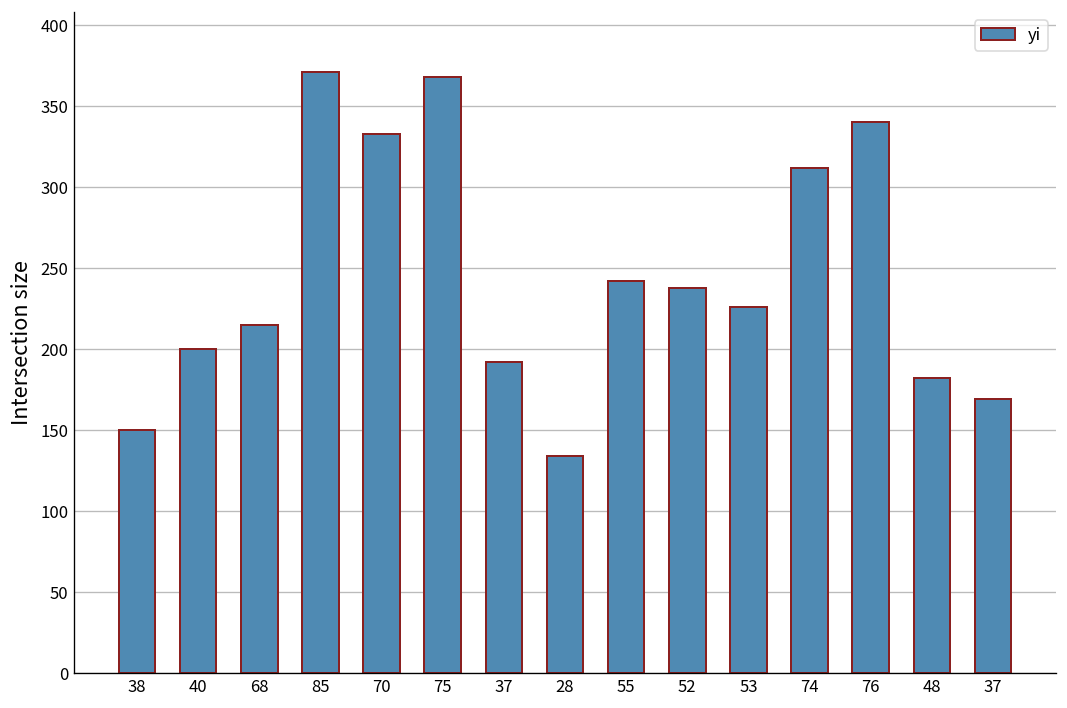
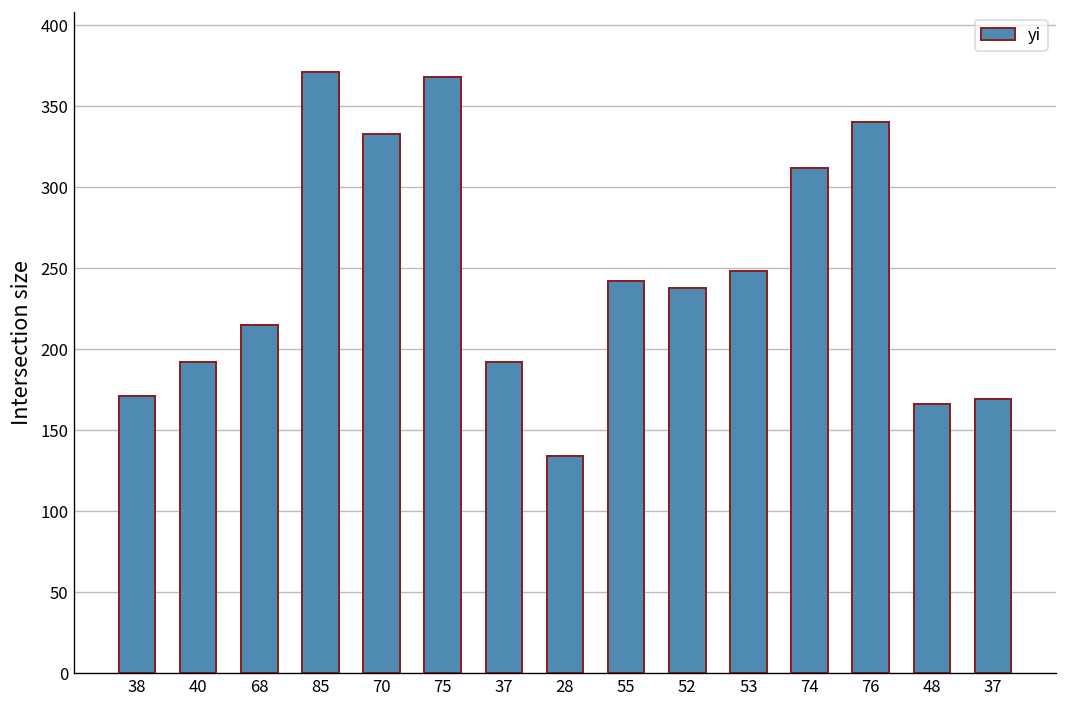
  {
-   "38": 150,
-   "40": 200,
+   "38": 171,
+   "40": 192,
    "68": 215,
    "85": 371,
    "70": 333,
    "75": 368,
    "28": 134,
    "55": 242,
    "52": 238,
-   "53": 226,
+   "53": 248,
    "74": 312,
    "76": 340,
-   "48": 182
+   "48": 166
  }
